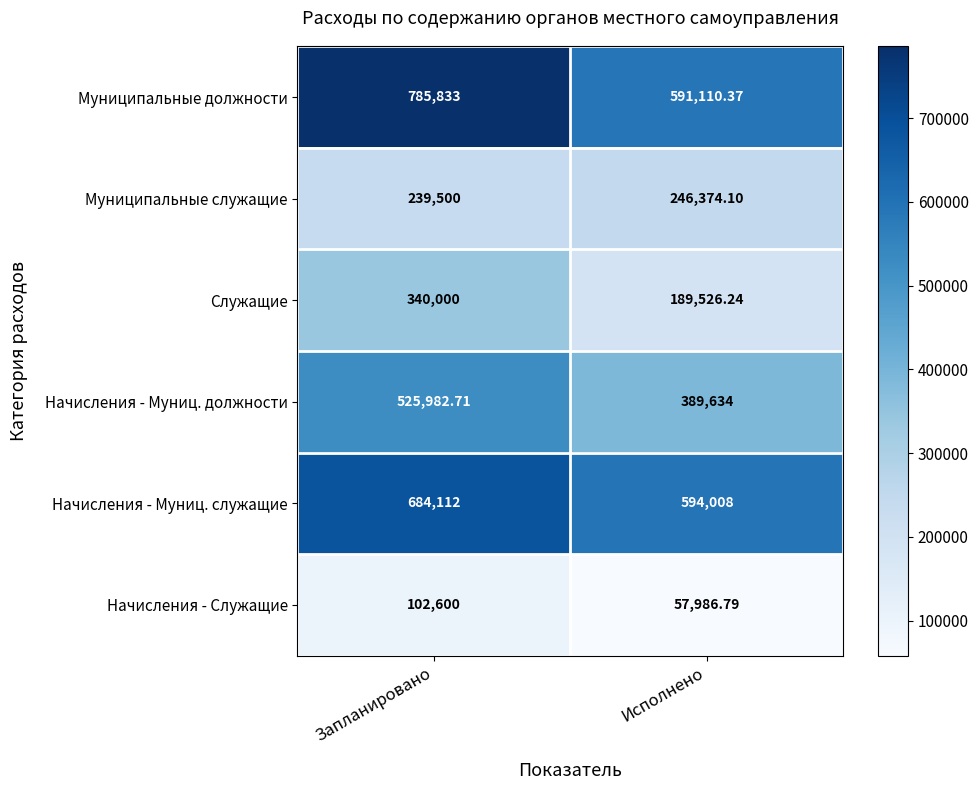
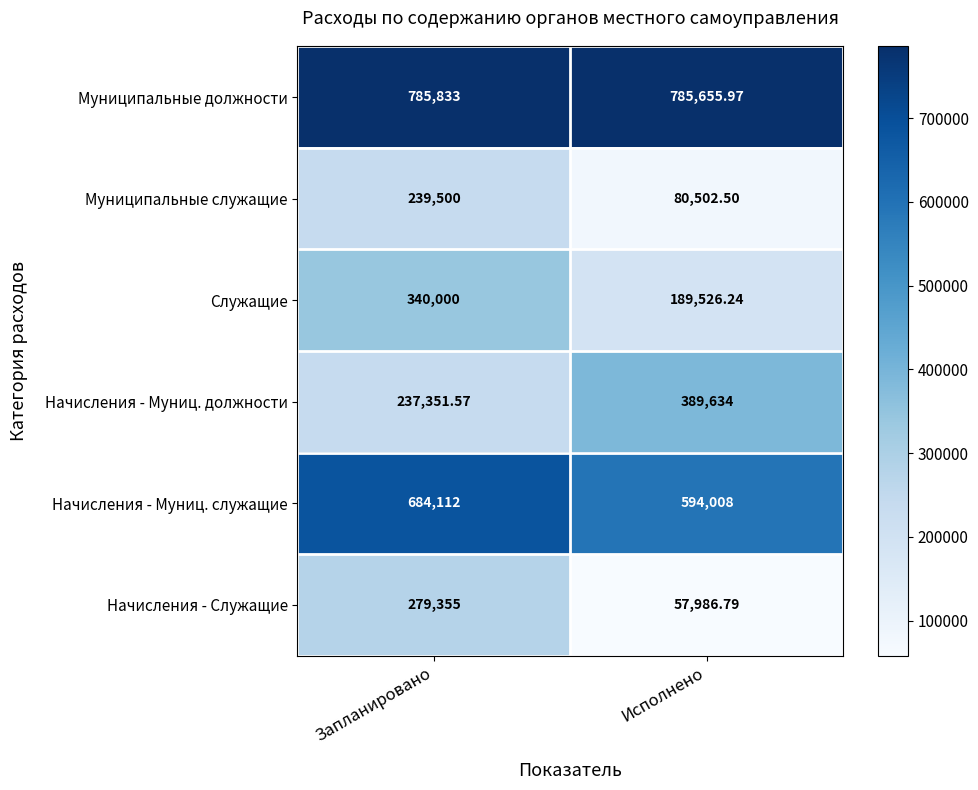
  {
    "Муниципальные должности": {
      "Запланировано": "785,833",
-     "Исполнено": "591,110.37"
+     "Исполнено": "785,655.97"
    },
    "Муниципальные служащие": {
      "Запланировано": "239,500",
-     "Исполнено": "246,374.10"
+     "Исполнено": "80,502.50"
    },
    "Служащие": {
      "Запланировано": "340,000",
      "Исполнено": "189,526.24"
    },
    "Начисления - Муниц. должности": {
-     "Запланировано": "525,982.71",
+     "Запланировано": "237,351.57",
      "Исполнено": "389,634"
    },
    "Начисления - Муниц. служащие": {
      "Запланировано": "684,112",
      "Исполнено": "594,008"
    },
    "Начисления - Служащие": {
-     "Запланировано": "102,600",
+     "Запланировано": "279,355",
      "Исполнено": "57,986.79"
    }
  }
